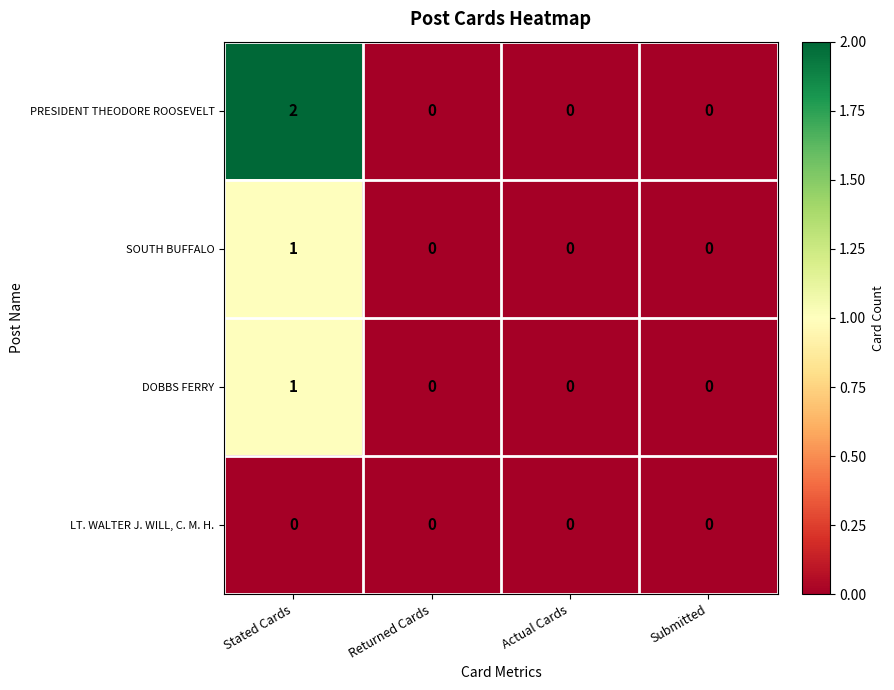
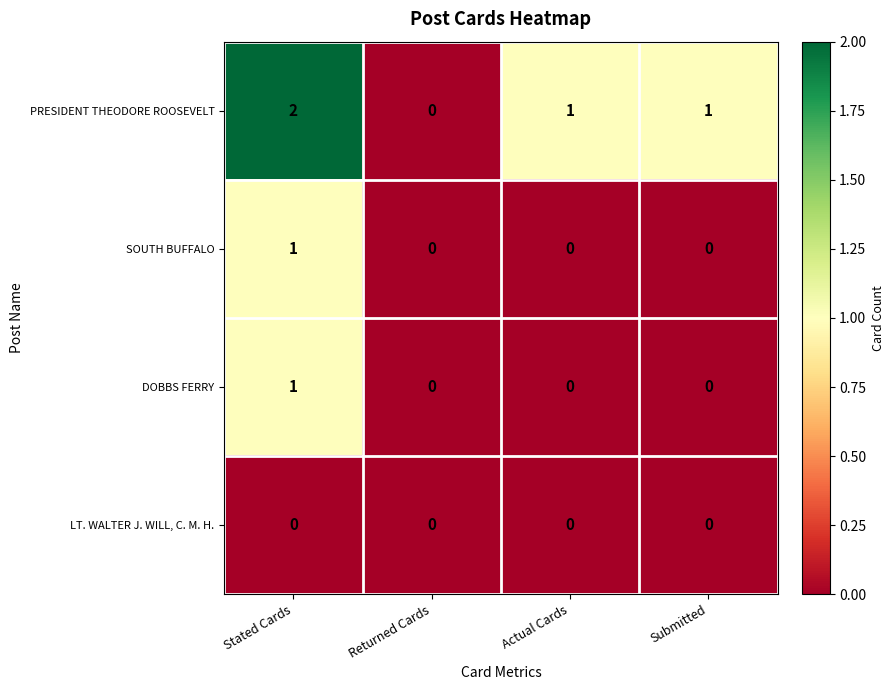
  {
    "PRESIDENT THEODORE ROOSEVELT": {
      "Stated Cards": 2,
      "Returned Cards": 0,
-     "Actual Cards": 0,
-     "Submitted": 0
+     "Actual Cards": 1,
+     "Submitted": 1
    },
    "SOUTH BUFFALO": {
      "Stated Cards": 1,
      "Returned Cards": 0,
      "Actual Cards": 0,
      "Submitted": 0
    },
    "DOBBS FERRY": {
      "Stated Cards": 1,
      "Returned Cards": 0,
      "Actual Cards": 0,
      "Submitted": 0
    },
    "LT. WALTER J. WILL, C. M. H.": {
      "Stated Cards": 0,
      "Returned Cards": 0,
      "Actual Cards": 0,
      "Submitted": 0
    }
  }
